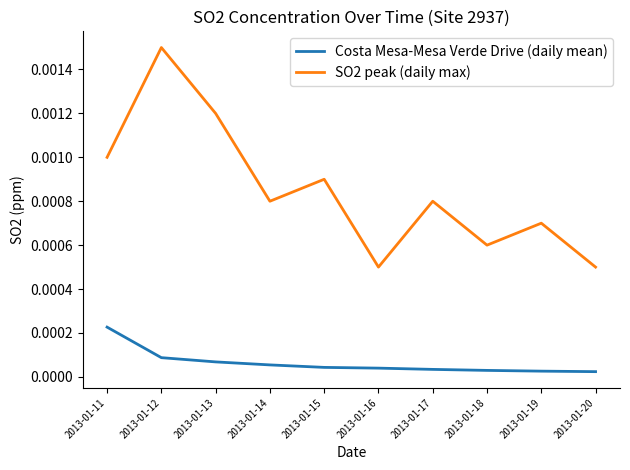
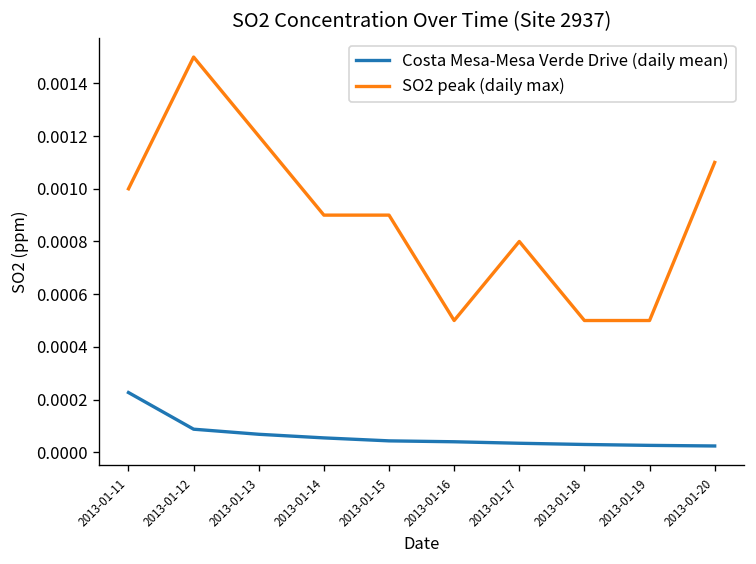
  {
    "Costa Mesa-Mesa Verde Drive (daily mean)": {
      "2013-01-11": 0.00023,
      "2013-01-12": 0.00009,
      "2013-01-13": 0.00007,
      "2013-01-14": 0.00005,
      "2013-01-15": 0.00004,
      "2013-01-16": 0.00004,
      "2013-01-17": 0.00003,
      "2013-01-18": 0.00003,
      "2013-01-19": 0.00003,
      "2013-01-20": 0.00002
    },
    "SO2 peak (daily max)": {
      "2013-01-11": 0.0010,
      "2013-01-12": 0.0015,
      "2013-01-13": 0.0012,
-     "2013-01-14": 0.0008,
+     "2013-01-14": 0.0009,
      "2013-01-15": 0.0009,
      "2013-01-16": 0.0005,
      "2013-01-17": 0.0008,
-     "2013-01-18": 0.0006,
-     "2013-01-19": 0.0007,
-     "2013-01-20": 0.0005
+     "2013-01-18": 0.0005,
+     "2013-01-19": 0.0005,
+     "2013-01-20": 0.0011
    }
  }
